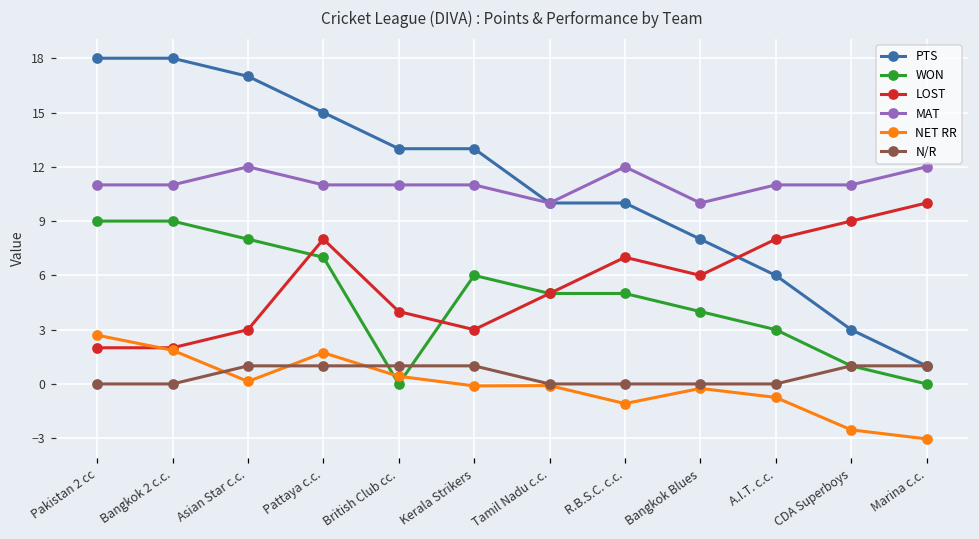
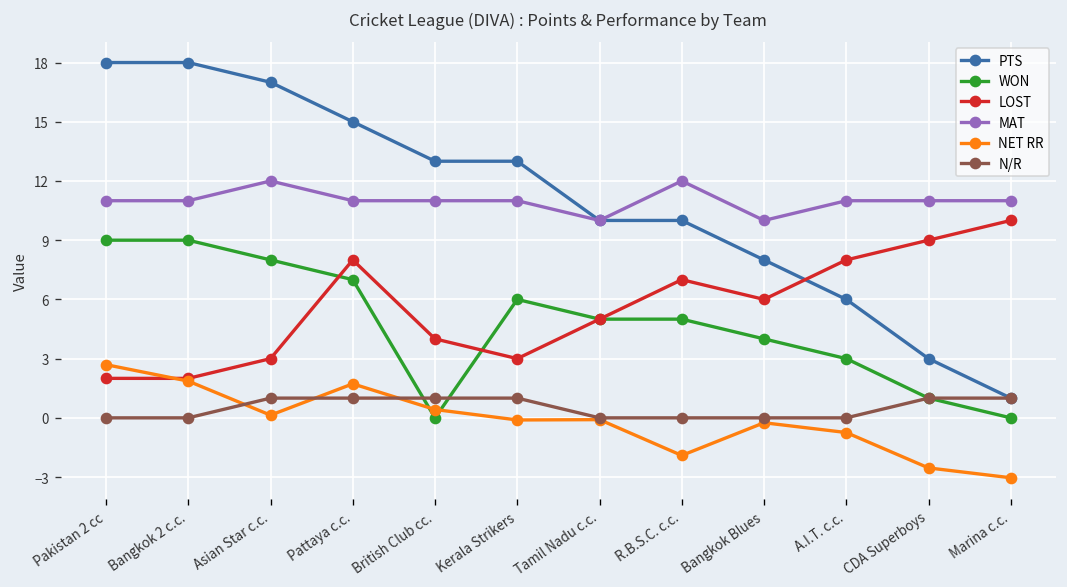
  {
    "PTS": {
      "Pakistan 2 cc": 18.0,
      "Bangkok 2 c.c.": 18.0,
      "Asian Star c.c.": 17.0,
      "Pattaya c.c.": 15.0,
      "British Club cc.": 13.0,
      "Kerala Strikers": 13.0,
      "R.B.S.C. c.c.": 10.0,
      "Bangkok Blues": 8.0,
      "A.I.T. c.c.": 6.0,
      "CDA Superboys": 3.0
    },
    "WON": {
      "Pakistan 2 cc": 9.0,
      "Bangkok 2 c.c.": 9.0,
      "Asian Star c.c.": 8.0,
      "Pattaya c.c.": 7.0,
      "British Club cc.": 0.0,
      "Kerala Strikers": 6.0,
      "R.B.S.C. c.c.": 5.0,
      "Bangkok Blues": 4.0,
      "A.I.T. c.c.": 3.0,
      "Marina c.c.": 0.0
    },
    "LOST": {
      "Pakistan 2 cc": 2.0,
      "Asian Star c.c.": 3.0,
      "Pattaya c.c.": 8.0,
      "British Club cc.": 4.0,
      "Kerala Strikers": 3.0,
      "R.B.S.C. c.c.": 7.0,
      "Bangkok Blues": 6.0,
      "A.I.T. c.c.": 8.0,
      "CDA Superboys": 9.0,
      "Marina c.c.": 10.0
    },
    "MAT": {
      "Pakistan 2 cc": 11,
      "Bangkok 2 c.c.": 11,
      "Asian Star c.c.": 12,
      "Pattaya c.c.": 11,
      "British Club cc.": 11,
      "Kerala Strikers": 11,
      "R.B.S.C. c.c.": 12,
      "Bangkok Blues": 10,
      "A.I.T. c.c.": 11,
      "CDA Superboys": 11,
-     "Marina c.c.": 12
+     "Marina c.c.": 11
    },
    "NET RR": {
      "Pakistan 2 cc": 2.7,
      "Asian Star c.c.": 0.1,
      "Pattaya c.c.": 1.7,
      "British Club cc.": 0.4,
      "Kerala Strikers": -0.1,
-     "R.B.S.C. c.c.": -1.1,
+     "R.B.S.C. c.c.": -1.9,
      "Bangkok Blues": -0.2,
      "A.I.T. c.c.": -0.7,
      "CDA Superboys": -2.5,
      "Marina c.c.": -3.0
    },
    "N/R": {
      "Pakistan 2 cc": 0.0,
      "Bangkok 2 c.c.": 0.0,
      "Asian Star c.c.": 1.0,
      "Pattaya c.c.": 1.0,
      "British Club cc.": 1.0,
      "Kerala Strikers": 1.0,
      "R.B.S.C. c.c.": 0.0,
      "Bangkok Blues": 0.0,
      "A.I.T. c.c.": 0.0
    }
  }
